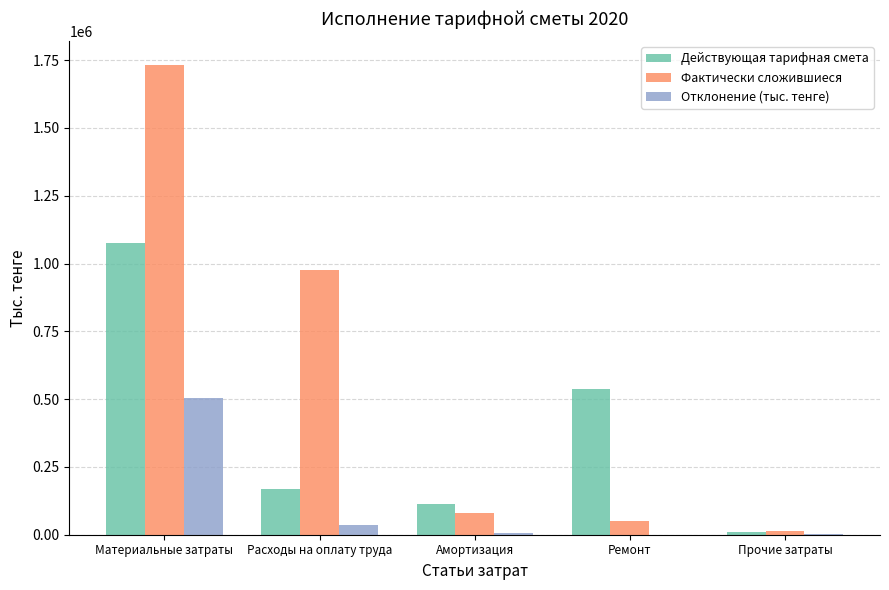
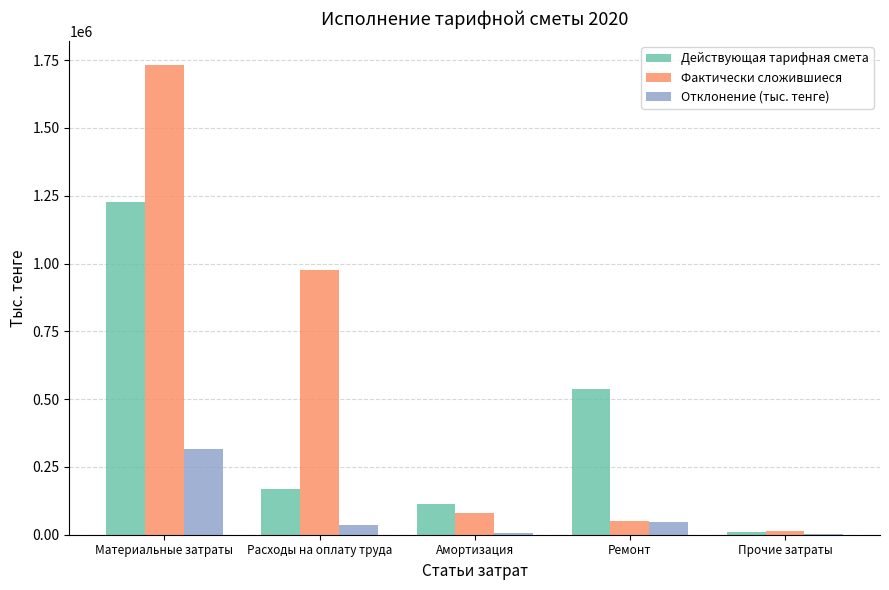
  {
    "Действующая тарифная смета": {
-     "Материальные затраты": 1080000,
+     "Материальные затраты": 1230000,
      "Расходы на оплату труда": 170000,
      "Амортизация": 110000,
      "Ремонт": 540000,
      "Прочие затраты": 10000
    },
    "Фактически сложившиеся": {
      "Материальные затраты": 1730000,
      "Расходы на оплату труда": 980000,
      "Амортизация": 80000,
      "Ремонт": 50000,
      "Прочие затраты": 10000
    },
    "Отклонение (тыс. тенге)": {
-     "Материальные затраты": 510000,
+     "Материальные затраты": 320000,
      "Расходы на оплату труда": 40000,
-     "Ремонт": 0
+     "Ремонт": 50000
    }
  }
